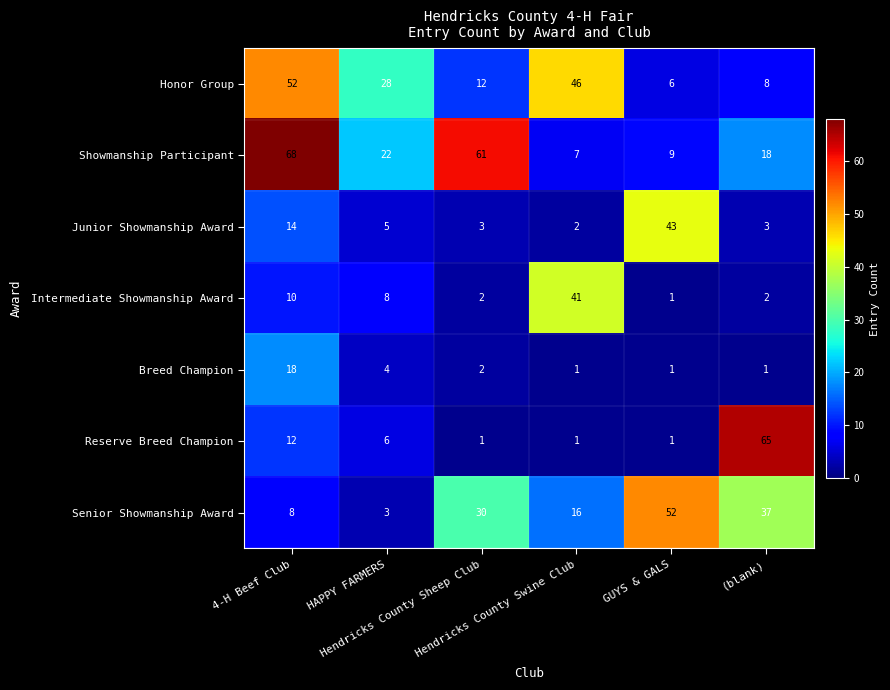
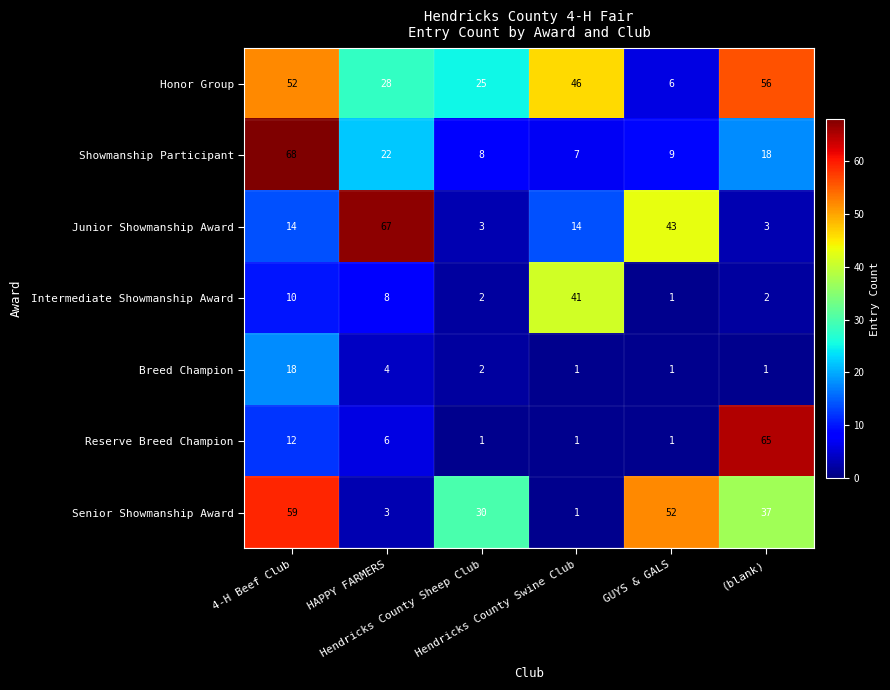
  {
    "Honor Group": {
      "4-H Beef Club": 52,
      "HAPPY FARMERS": 28,
-     "Hendricks County Sheep Club": 12,
+     "Hendricks County Sheep Club": 25,
      "Hendricks County Swine Club": 46,
      "GUYS & GALS": 6,
-     "(blank)": 8
+     "(blank)": 56
    },
    "Showmanship Participant": {
      "4-H Beef Club": 68,
      "HAPPY FARMERS": 22,
-     "Hendricks County Sheep Club": 61,
+     "Hendricks County Sheep Club": 8,
      "Hendricks County Swine Club": 7,
      "GUYS & GALS": 9,
      "(blank)": 18
    },
    "Junior Showmanship Award": {
      "4-H Beef Club": 14,
-     "HAPPY FARMERS": 5,
+     "HAPPY FARMERS": 67,
      "Hendricks County Sheep Club": 3,
-     "Hendricks County Swine Club": 2,
+     "Hendricks County Swine Club": 14,
      "GUYS & GALS": 43,
      "(blank)": 3
    },
    "Intermediate Showmanship Award": {
      "4-H Beef Club": 10,
      "HAPPY FARMERS": 8,
      "Hendricks County Sheep Club": 2,
      "Hendricks County Swine Club": 41,
      "GUYS & GALS": 1,
      "(blank)": 2
    },
    "Breed Champion": {
      "4-H Beef Club": 18,
      "HAPPY FARMERS": 4,
      "Hendricks County Sheep Club": 2,
      "Hendricks County Swine Club": 1,
      "GUYS & GALS": 1,
      "(blank)": 1
    },
    "Reserve Breed Champion": {
      "4-H Beef Club": 12,
      "HAPPY FARMERS": 6,
      "Hendricks County Sheep Club": 1,
      "Hendricks County Swine Club": 1,
      "GUYS & GALS": 1,
      "(blank)": 65
    },
    "Senior Showmanship Award": {
-     "4-H Beef Club": 8,
+     "4-H Beef Club": 59,
      "HAPPY FARMERS": 3,
      "Hendricks County Sheep Club": 30,
-     "Hendricks County Swine Club": 16,
+     "Hendricks County Swine Club": 1,
      "GUYS & GALS": 52,
      "(blank)": 37
    }
  }
